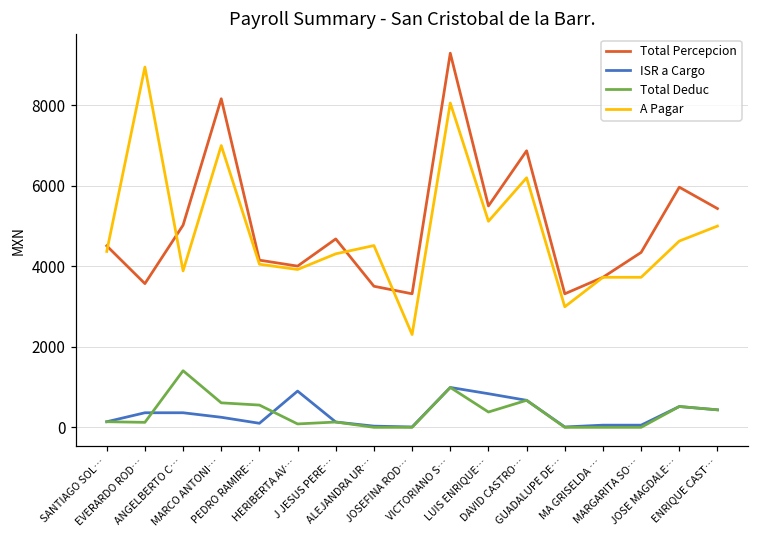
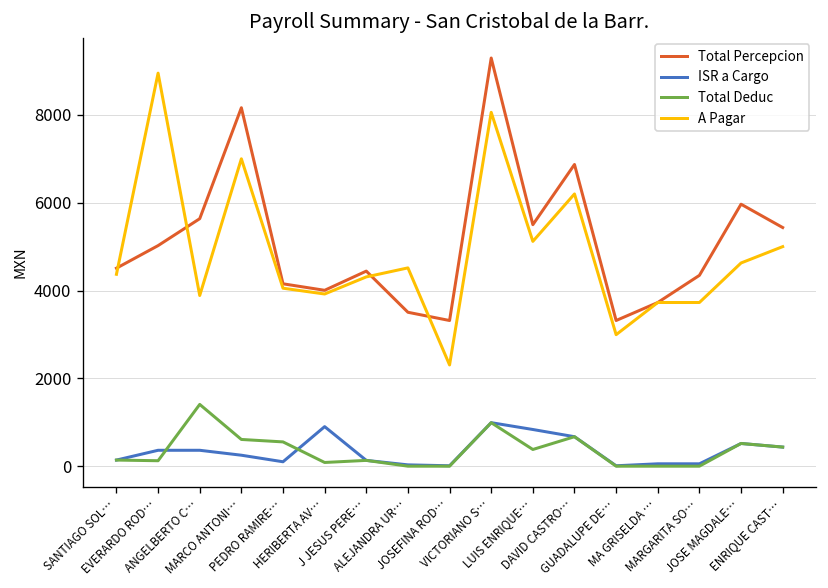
  {
    "Total Percepcion": {
      "SANTIAGO SOL…": 4500,
-     "EVERARDO ROD…": 3600,
-     "ANGELBERTO C…": 5000,
+     "EVERARDO ROD…": 5000,
+     "ANGELBERTO C…": 5600,
      "MARCO ANTONI…": 8200,
      "PEDRO RAMIRE…": 4200,
      "HERIBERTA AV…": 4000,
-     "J JESUS PERE…": 4700,
+     "J JESUS PERE…": 4400,
      "ALEJANDRA UR…": 3500,
      "JOSEFINA ROD…": 3300,
      "VICTORIANO S…": 9300,
      "LUIS ENRIQUE…": 5500,
      "DAVID CASTRO…": 6900,
      "GUADALUPE DE…": 3300,
      "MARGARITA SO…": 4300,
      "JOSE MAGDALE…": 6000,
      "ENRIQUE CAST…": 5400
    },
    "ISR a Cargo": {
      "EVERARDO ROD…": 400,
      "ANGELBERTO C…": 400,
      "MARCO ANTONI…": 200,
      "PEDRO RAMIRE…": 100,
      "HERIBERTA AV…": 900,
      "LUIS ENRIQUE…": 800
    },
    "Total Deduc": {
      "EVERARDO ROD…": 100,
      "ANGELBERTO C…": 1400,
      "MARCO ANTONI…": 600,
      "PEDRO RAMIRE…": 600,
      "HERIBERTA AV…": 100,
      "LUIS ENRIQUE…": 400
    },
    "A Pagar": {
      "SANTIAGO SOL…": 4400,
      "EVERARDO ROD…": 9000,
      "ANGELBERTO C…": 3900,
      "MARCO ANTONI…": 7000,
      "PEDRO RAMIRE…": 4100,
      "HERIBERTA AV…": 3900,
      "J JESUS PERE…": 4300,
      "ALEJANDRA UR…": 4500,
      "JOSEFINA ROD…": 2300,
      "VICTORIANO S…": 8100,
      "LUIS ENRIQUE…": 5100,
      "DAVID CASTRO…": 6200,
      "GUADALUPE DE…": 3000,
      "MARGARITA SO…": 3700,
      "JOSE MAGDALE…": 4600,
      "ENRIQUE CAST…": 5000
    }
  }
